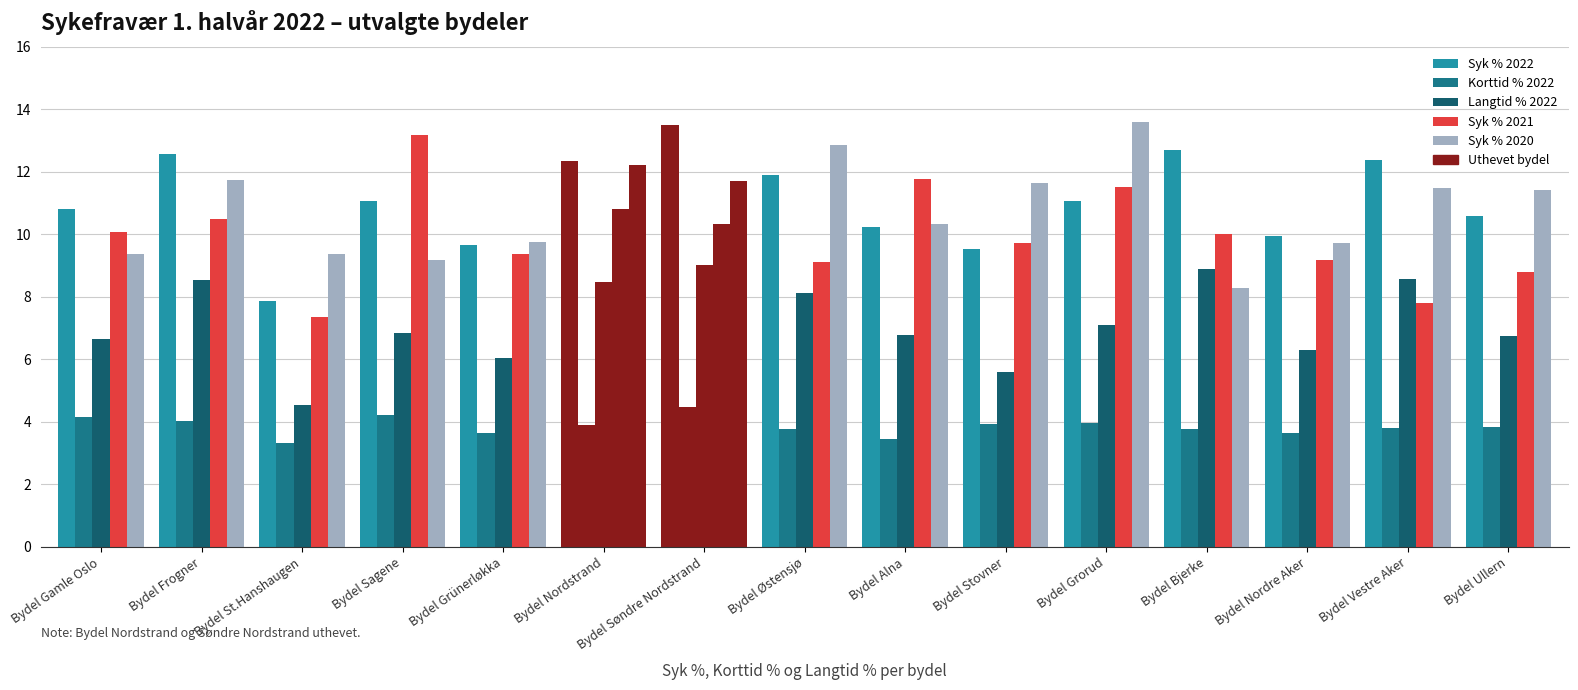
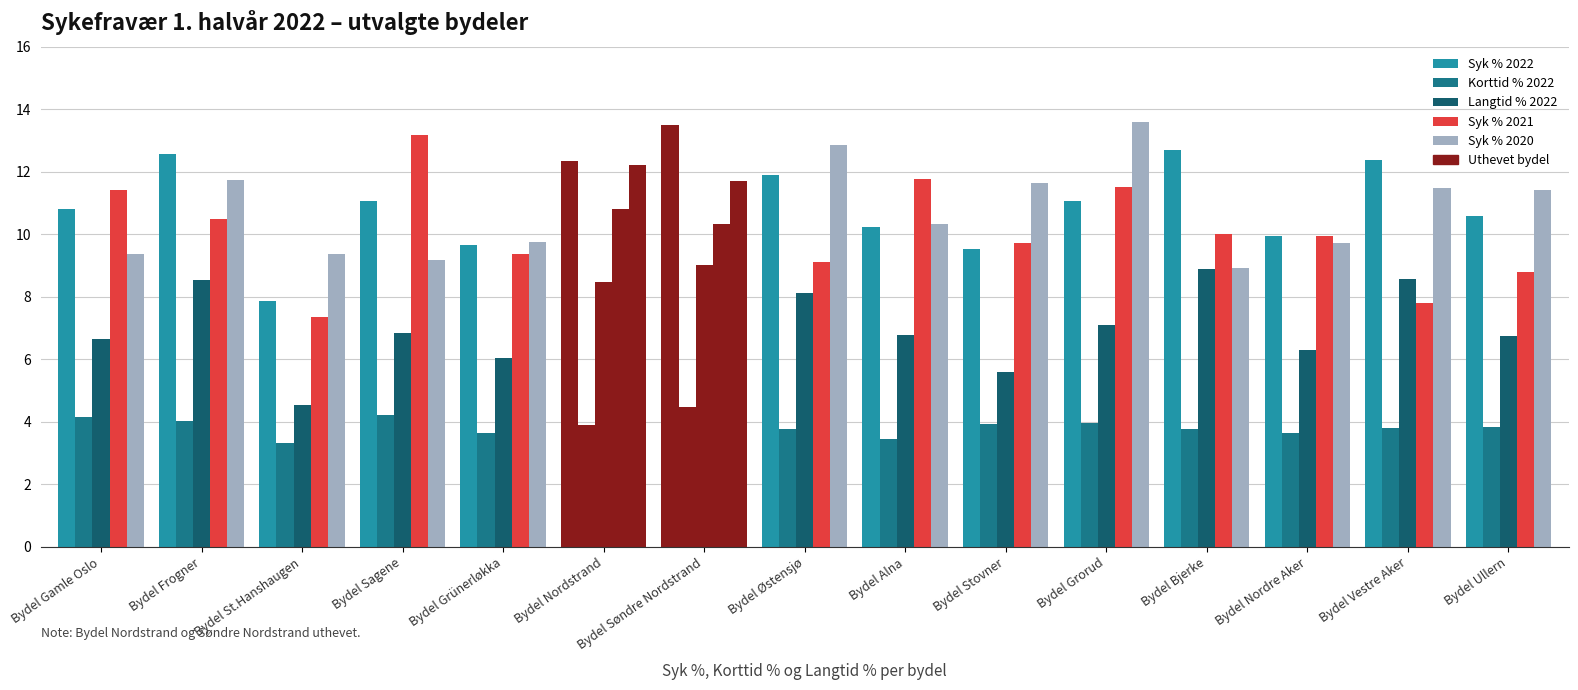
  {
    "Syk % 2021": {
-     "Bydel Gamle Oslo": 10.1,
+     "Bydel Gamle Oslo": 11.4,
      "Bydel Frogner": 10.5,
      "Bydel St.Hanshaugen": 7.4,
      "Bydel Sagene": 13.2,
      "Bydel Grünerløkka": 9.4,
      "Bydel Nordstrand": 10.8,
      "Bydel Søndre Nordstrand": 10.3,
      "Bydel Østensjø": 9.1,
      "Bydel Alna": 11.8,
      "Bydel Stovner": 9.7,
      "Bydel Grorud": 11.5,
      "Bydel Bjerke": 10.0,
-     "Bydel Nordre Aker": 9.2,
+     "Bydel Nordre Aker": 9.9,
      "Bydel Vestre Aker": 7.8,
      "Bydel Ullern": 8.8
    },
    "Syk % 2020": {
      "Bydel Gamle Oslo": 9.4,
      "Bydel Frogner": 11.7,
      "Bydel St.Hanshaugen": 9.4,
      "Bydel Sagene": 9.2,
      "Bydel Grünerløkka": 9.8,
      "Bydel Nordstrand": 12.2,
      "Bydel Søndre Nordstrand": 11.7,
      "Bydel Østensjø": 12.9,
      "Bydel Alna": 10.3,
      "Bydel Stovner": 11.6,
      "Bydel Grorud": 13.6,
-     "Bydel Bjerke": 8.3,
+     "Bydel Bjerke": 8.9,
      "Bydel Nordre Aker": 9.7,
      "Bydel Vestre Aker": 11.5,
      "Bydel Ullern": 11.4
    }
  }
